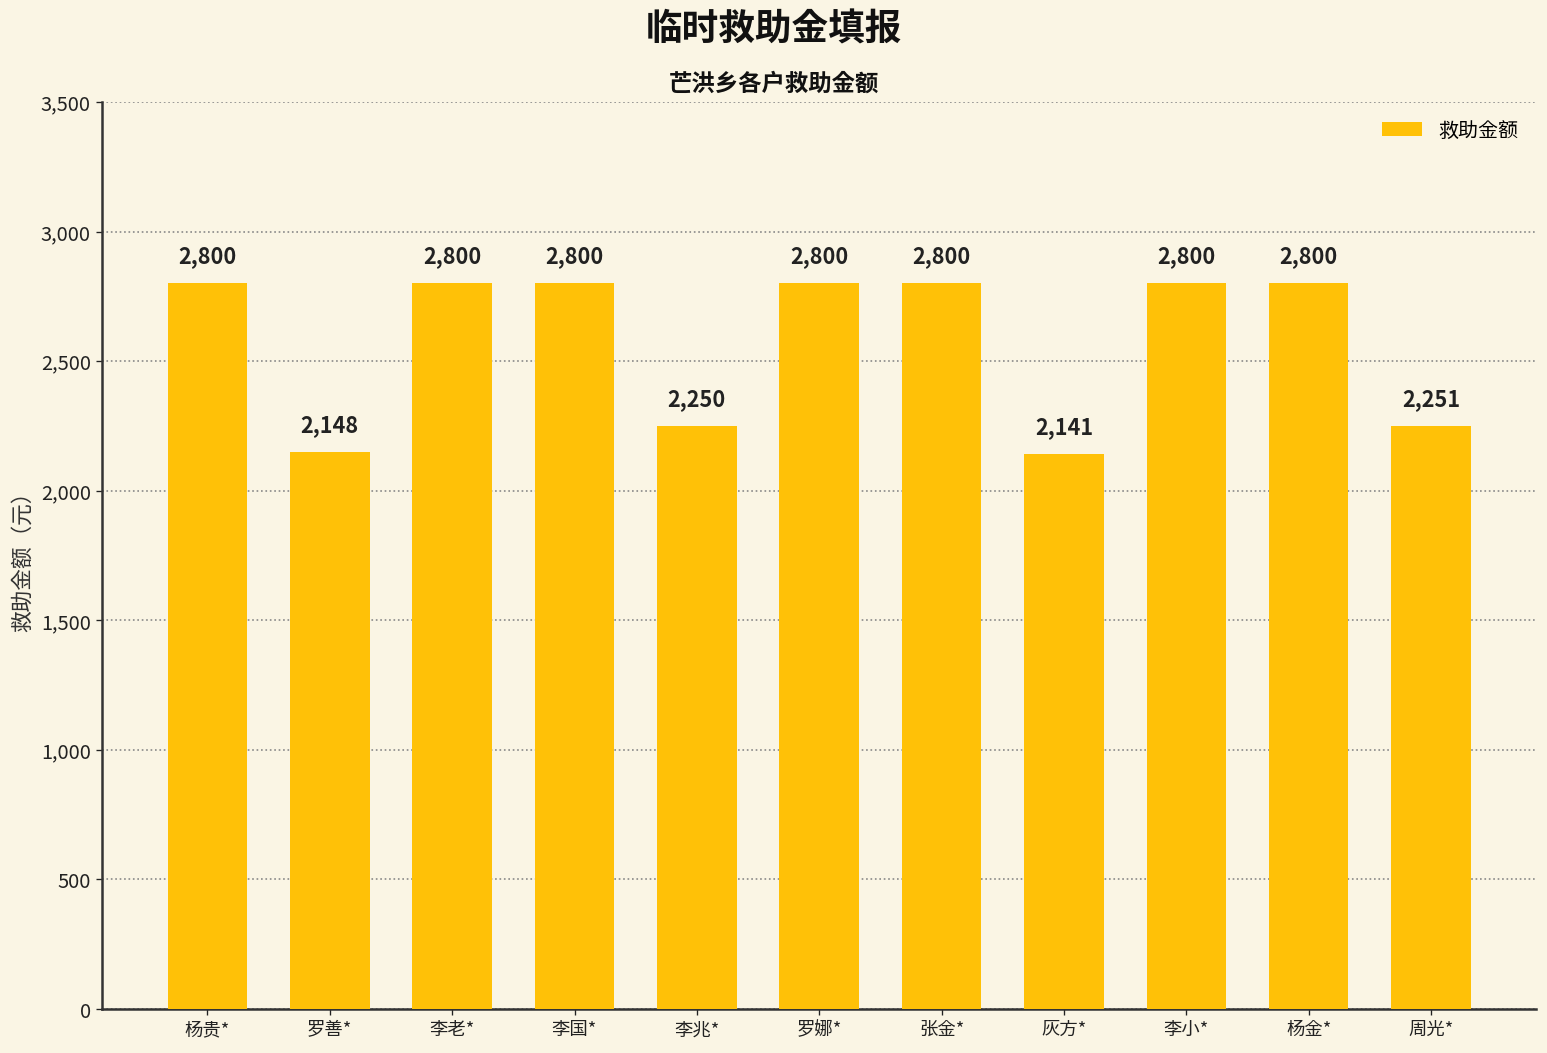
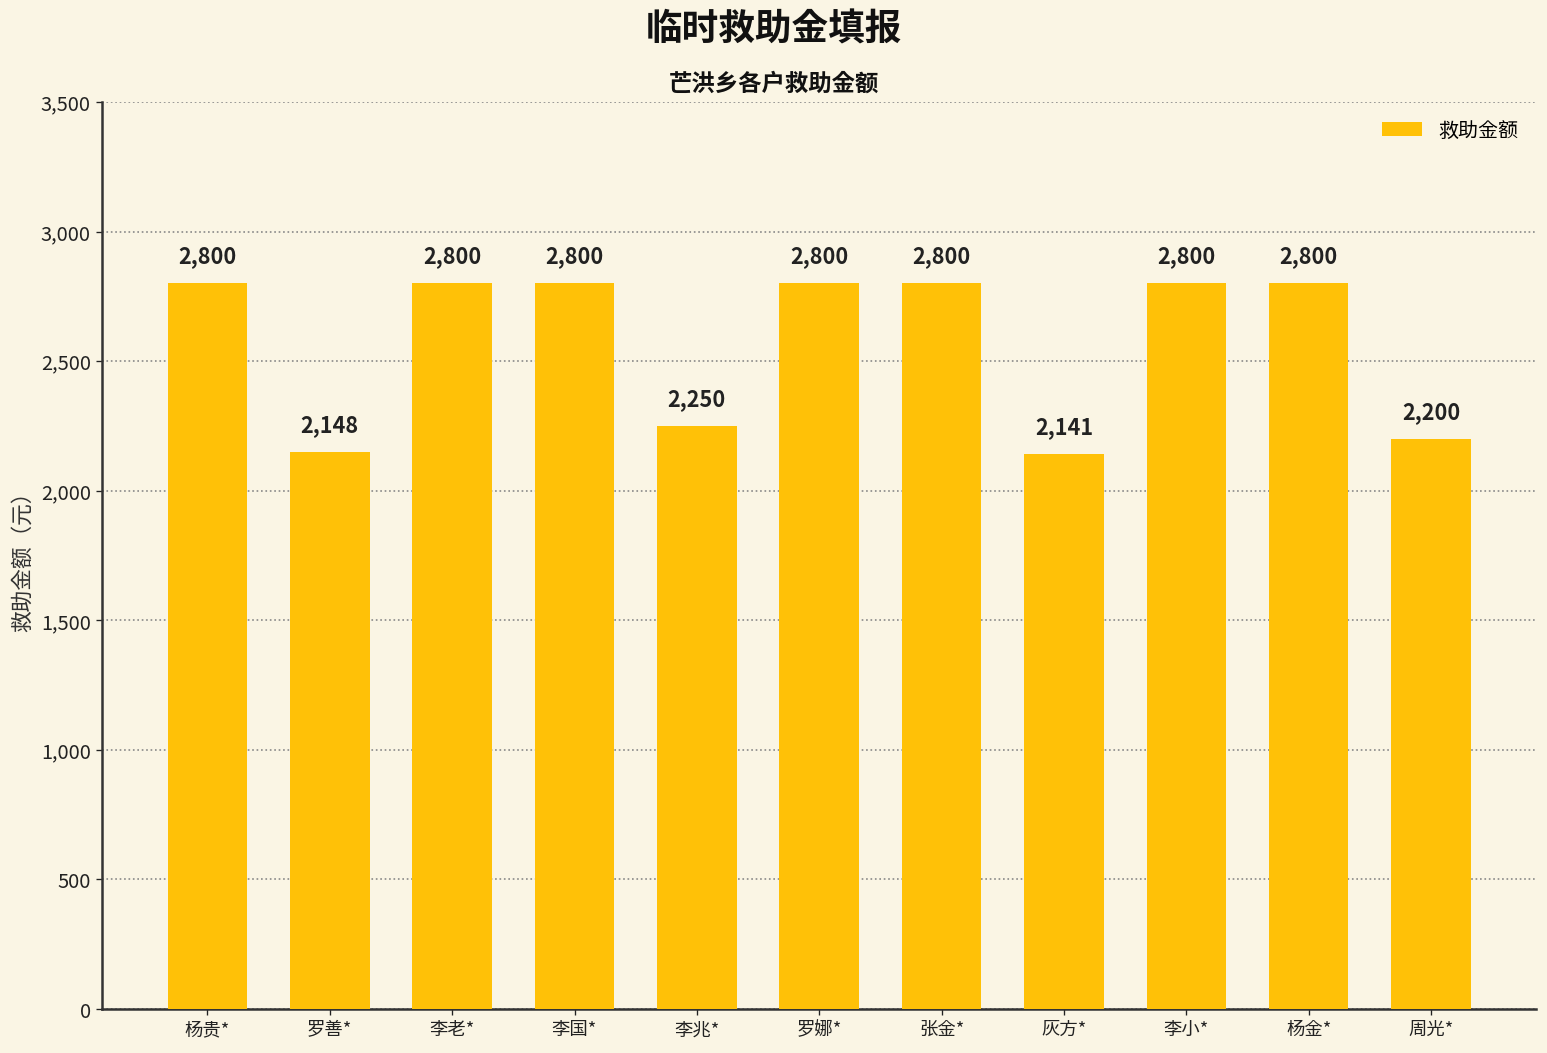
  {
    "杨贵*": "2,800",
    "罗善*": "2,148",
    "李老*": "2,800",
    "李国*": "2,800",
    "李兆*": "2,250",
    "罗娜*": "2,800",
    "张金*": "2,800",
    "灰方*": "2,141",
    "李小*": "2,800",
    "杨金*": "2,800",
-   "周光*": "2,251"
+   "周光*": "2,200"
  }
